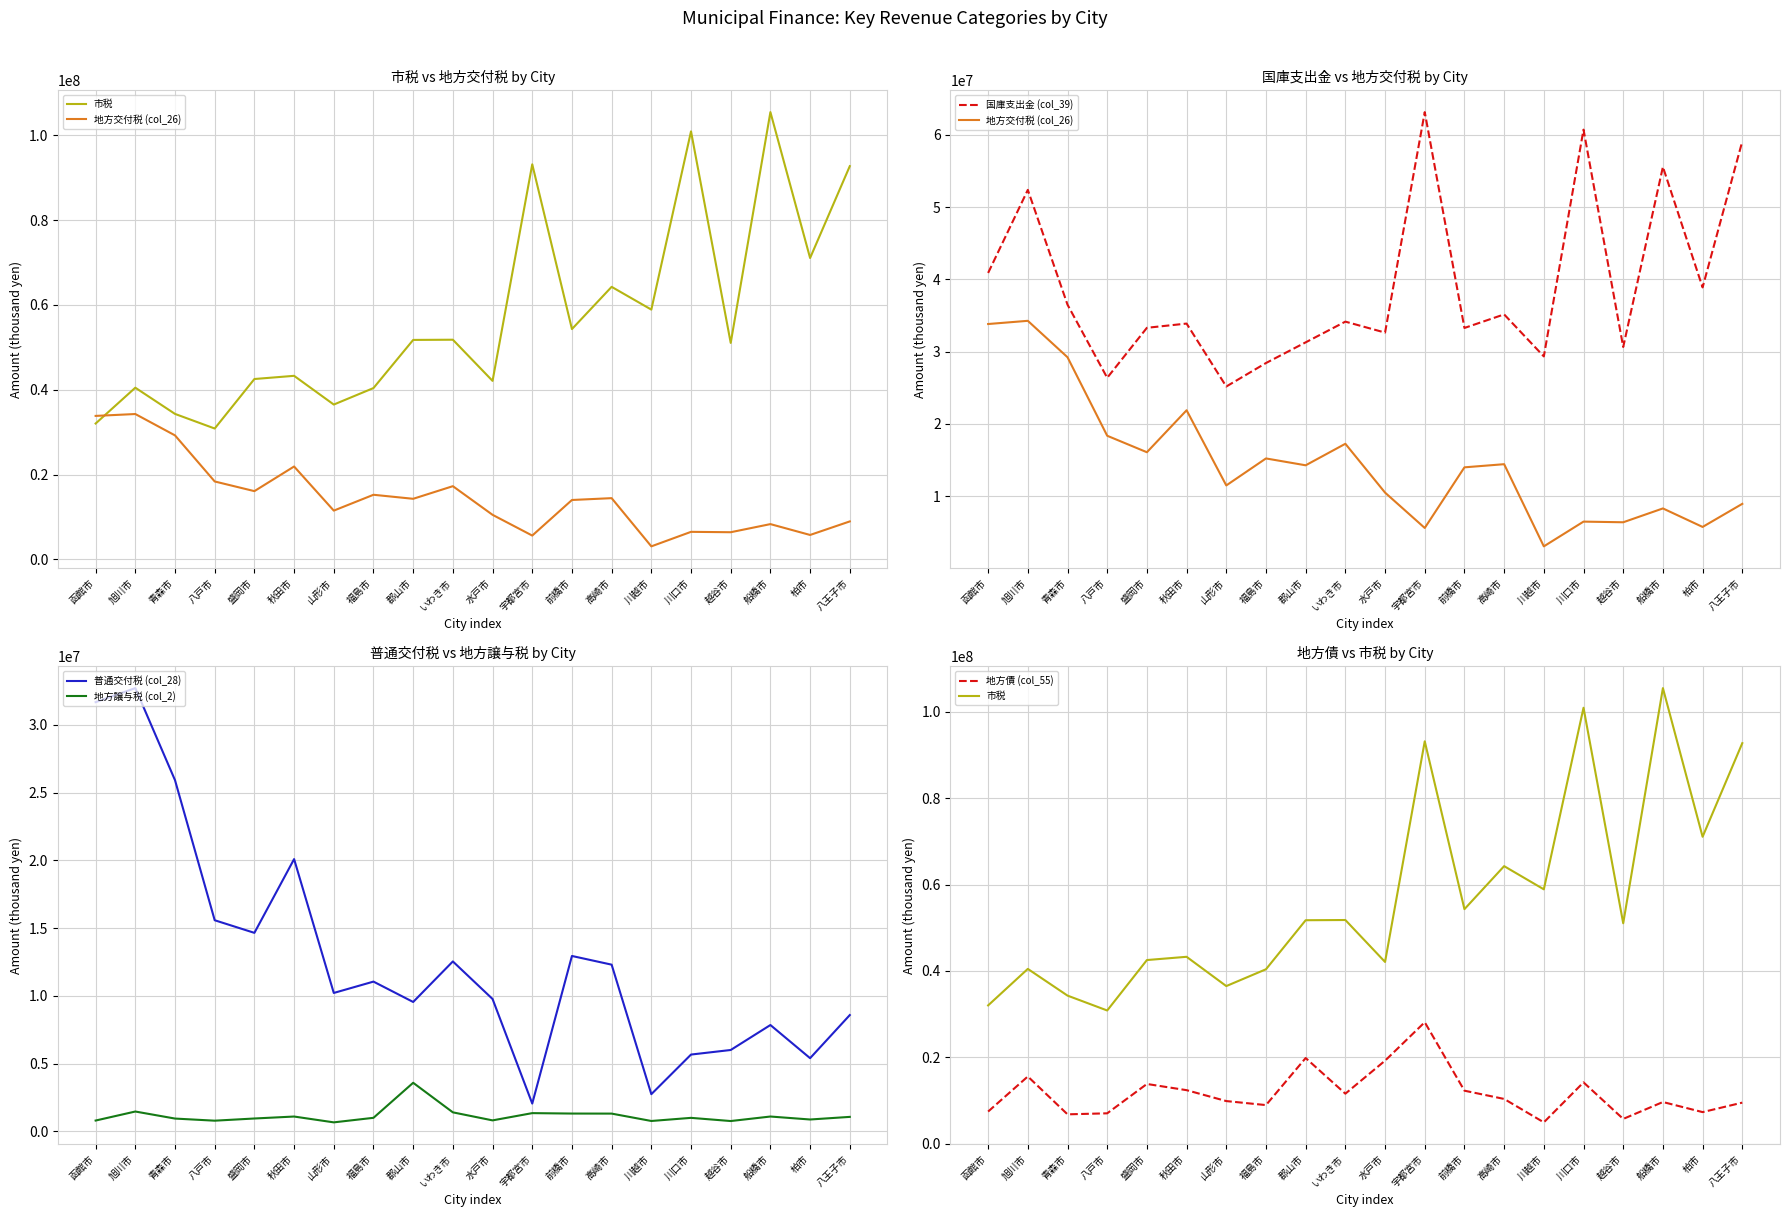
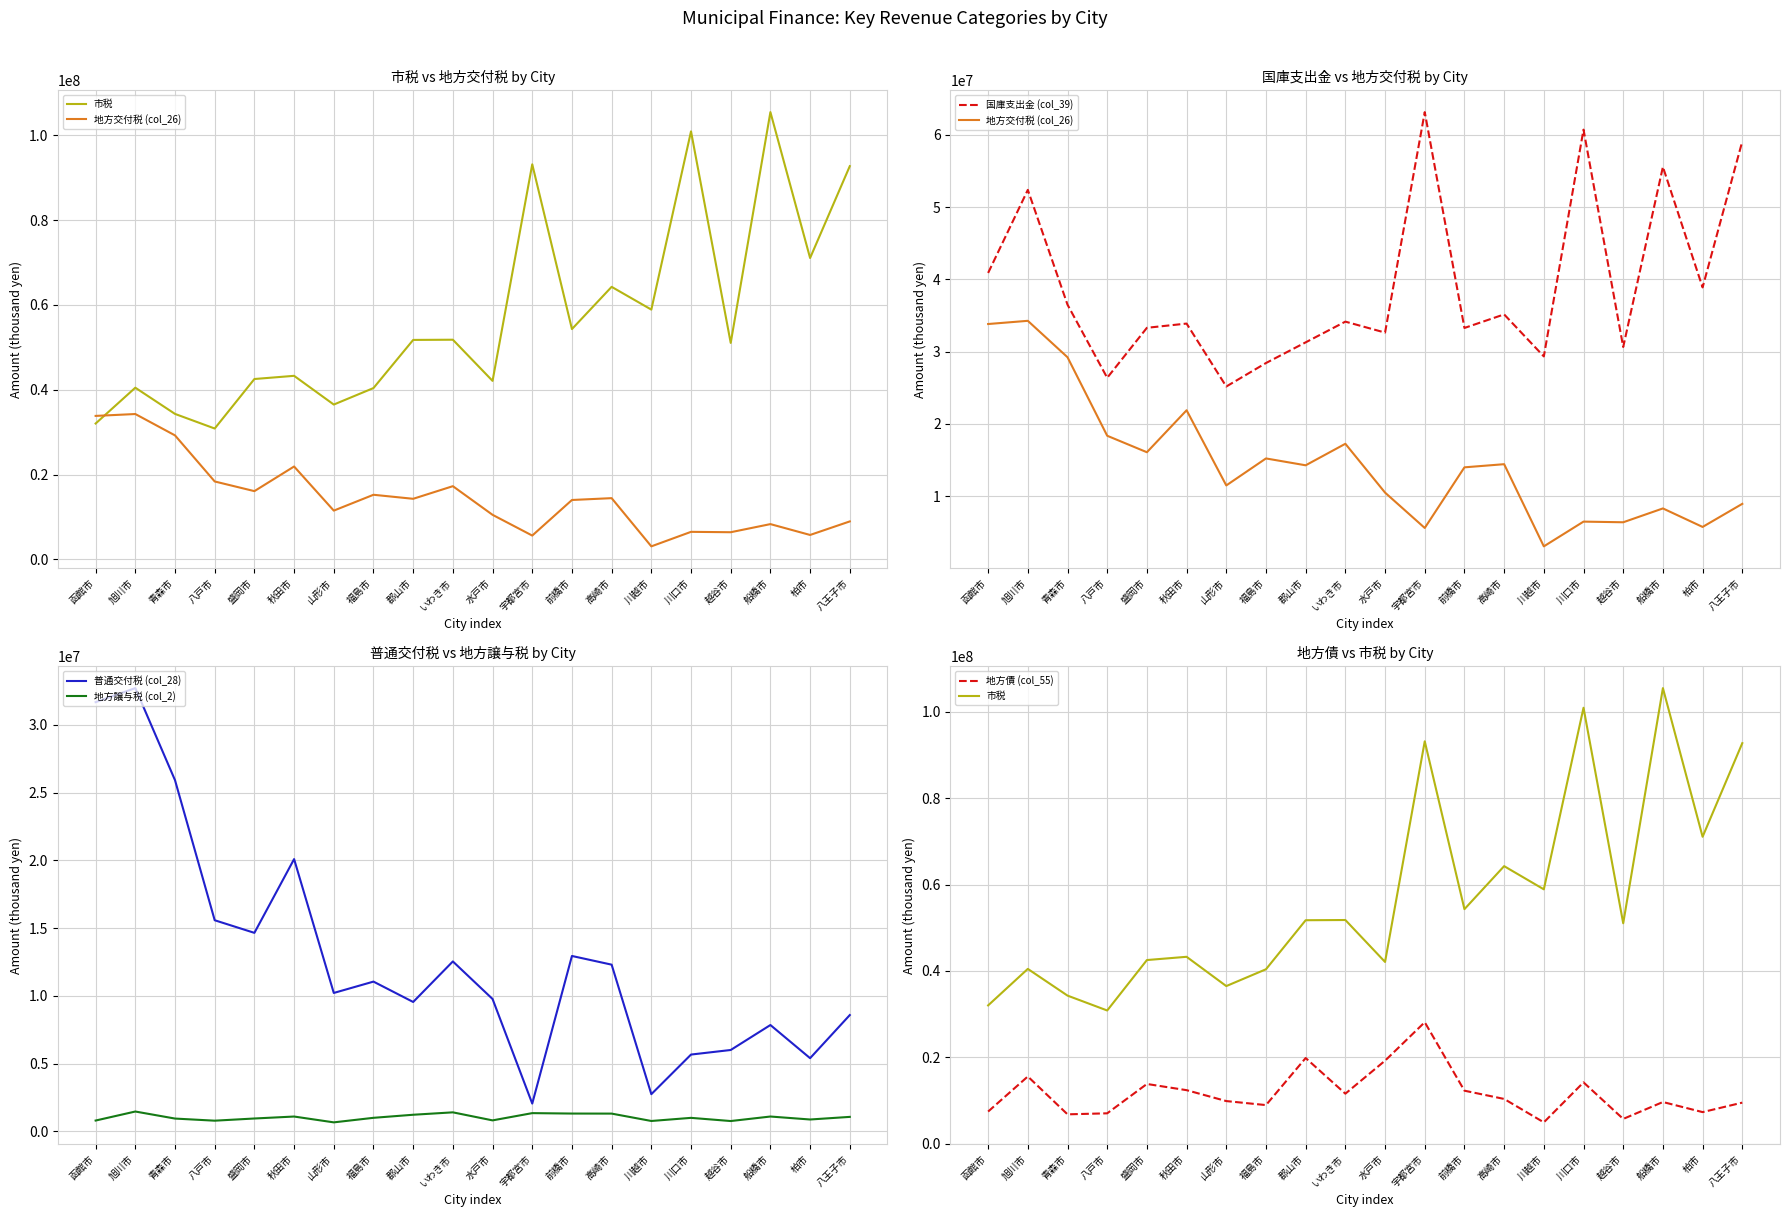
  {
    "市税 vs 地方交付税 by City": {
      "市税": {
        "函館市": 32000000,
        "旭川市": 40000000,
        "青森市": 34000000,
        "八戸市": 31000000,
        "盛岡市": 43000000,
        "秋田市": 43000000,
        "山形市": 37000000,
        "福島市": 40000000,
        "郡山市": 52000000,
        "いわき市": 52000000,
        "水戸市": 42000000,
        "宇都宮市": 93000000,
        "前橋市": 54000000,
        "高崎市": 64000000,
        "川越市": 59000000,
        "川口市": 101000000,
        "越谷市": 51000000,
        "船橋市": 105000000,
        "柏市": 71000000,
        "八王子市": 93000000
      },
      "地方交付税 (col_26)": {
        "函館市": 34000000,
        "旭川市": 34000000,
        "青森市": 29000000,
        "八戸市": 18000000,
        "盛岡市": 16000000,
        "秋田市": 22000000,
        "山形市": 11000000,
        "福島市": 15000000,
        "郡山市": 14000000,
        "いわき市": 17000000,
        "水戸市": 10000000,
        "宇都宮市": 6000000,
        "前橋市": 14000000,
        "高崎市": 14000000,
        "川越市": 3000000,
        "川口市": 6000000,
        "越谷市": 6000000,
        "船橋市": 8000000,
        "柏市": 6000000,
        "八王子市": 9000000
      }
    },
    "国庫支出金 vs 地方交付税 by City": {
      "国庫支出金 (col_39)": {
        "函館市": 41000000,
        "旭川市": 52000000,
        "青森市": 37000000,
        "八戸市": 26000000,
        "盛岡市": 33000000,
        "秋田市": 34000000,
        "山形市": 25000000,
        "福島市": 28000000,
        "郡山市": 31000000,
        "いわき市": 34000000,
        "水戸市": 33000000,
        "宇都宮市": 63000000,
        "前橋市": 33000000,
        "高崎市": 35000000,
        "川越市": 29000000,
        "川口市": 61000000,
        "越谷市": 31000000,
        "船橋市": 56000000,
        "柏市": 39000000,
        "八王子市": 59000000
      },
      "地方交付税 (col_26)": {
        "函館市": 34000000,
        "旭川市": 34000000,
        "青森市": 29000000,
        "八戸市": 18000000,
        "盛岡市": 16000000,
        "秋田市": 22000000,
        "山形市": 11000000,
        "福島市": 15000000,
        "郡山市": 14000000,
        "いわき市": 17000000,
        "水戸市": 10000000,
        "宇都宮市": 6000000,
        "前橋市": 14000000,
        "高崎市": 14000000,
        "川越市": 3000000,
        "川口市": 6000000,
        "越谷市": 6000000,
        "船橋市": 8000000,
        "柏市": 6000000,
        "八王子市": 9000000
      }
    },
    "普通交付税 vs 地方譲与税 by City": {
      "普通交付税 (col_28)": {
        "青森市": 25900000,
        "八戸市": 15600000,
        "盛岡市": 14600000,
        "秋田市": 20100000,
        "山形市": 10200000,
        "福島市": 11000000,
        "郡山市": 9500000,
        "いわき市": 12500000,
        "水戸市": 9800000,
        "宇都宮市": 2000000,
        "前橋市": 12900000,
        "高崎市": 12300000,
        "川越市": 2700000,
        "川口市": 5700000,
        "越谷市": 6000000,
        "船橋市": 7800000,
        "柏市": 5400000,
        "八王子市": 8600000
      },
      "地方譲与税 (col_2)": {
        "函館市": 800000,
        "旭川市": 1500000,
        "青森市": 900000,
        "八戸市": 800000,
        "盛岡市": 900000,
        "秋田市": 1100000,
        "山形市": 700000,
        "福島市": 1000000,
-       "郡山市": 3600000,
+       "郡山市": 1200000,
        "いわき市": 1400000,
        "水戸市": 800000,
        "宇都宮市": 1300000,
        "前橋市": 1300000,
        "高崎市": 1300000,
        "川越市": 800000,
        "川口市": 1000000,
        "越谷市": 800000,
        "船橋市": 1100000,
        "柏市": 900000,
        "八王子市": 1100000
      }
    },
    "地方債 vs 市税 by City": {
      "地方債 (col_55)": {
        "函館市": 7000000,
        "旭川市": 16000000,
        "青森市": 7000000,
        "八戸市": 7000000,
        "盛岡市": 14000000,
        "秋田市": 12000000,
        "山形市": 10000000,
        "福島市": 9000000,
        "郡山市": 20000000,
        "いわき市": 12000000,
        "水戸市": 19000000,
        "宇都宮市": 28000000,
        "前橋市": 12000000,
        "高崎市": 10000000,
        "川越市": 5000000,
        "川口市": 14000000,
        "越谷市": 6000000,
        "船橋市": 10000000,
        "柏市": 7000000,
        "八王子市": 10000000
      },
      "市税": {
        "函館市": 32000000,
        "旭川市": 40000000,
        "青森市": 34000000,
        "八戸市": 31000000,
        "盛岡市": 43000000,
        "秋田市": 43000000,
        "山形市": 37000000,
        "福島市": 40000000,
        "郡山市": 52000000,
        "いわき市": 52000000,
        "水戸市": 42000000,
        "宇都宮市": 93000000,
        "前橋市": 54000000,
        "高崎市": 64000000,
        "川越市": 59000000,
        "川口市": 101000000,
        "越谷市": 51000000,
        "船橋市": 105000000,
        "柏市": 71000000,
        "八王子市": 93000000
      }
    }
  }
